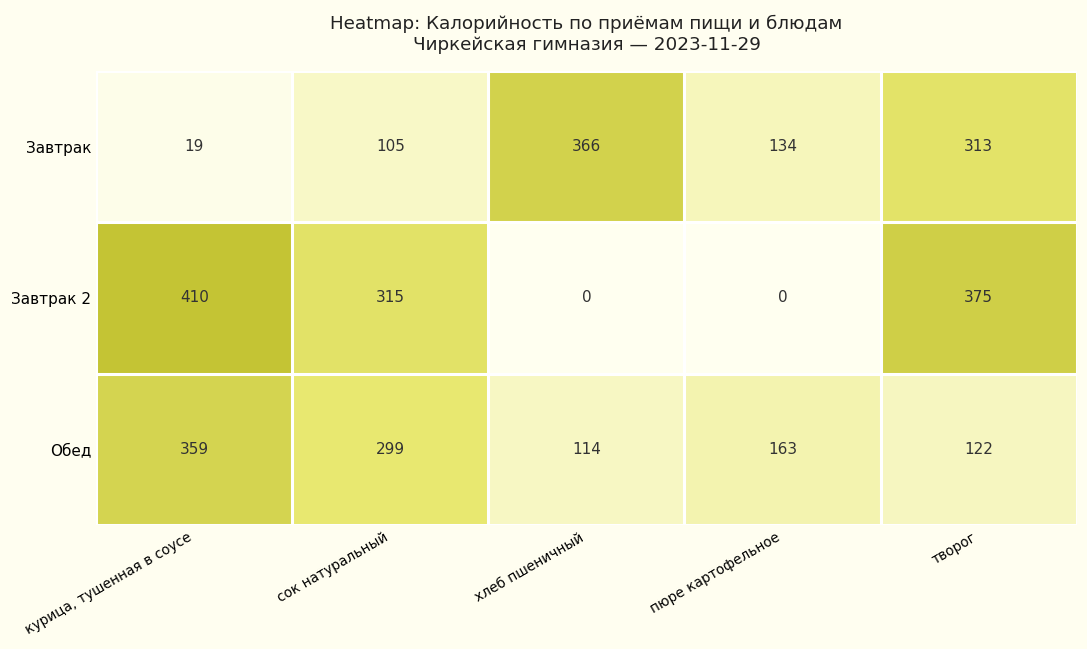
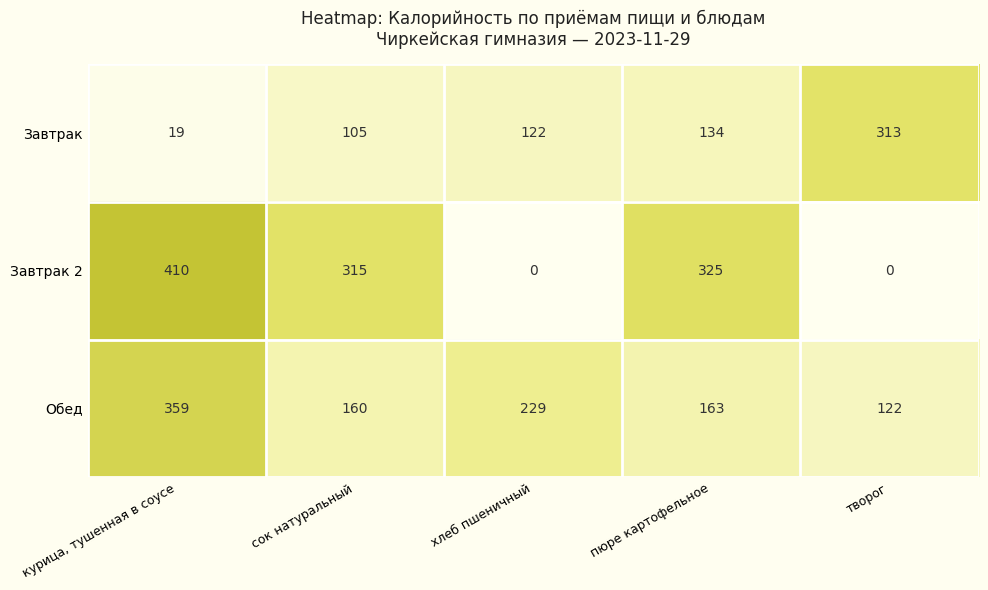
  {
    "Завтрак": {
      "курица, тушенная в соусе": 19,
      "сок натуральный": 105,
-     "хлеб пшеничный": 366,
+     "хлеб пшеничный": 122,
      "пюре картофельное": 134,
      "творог": 313
    },
    "Завтрак 2": {
      "курица, тушенная в соусе": 410,
      "сок натуральный": 315,
      "хлеб пшеничный": 0,
-     "пюре картофельное": 0,
-     "творог": 375
+     "пюре картофельное": 325,
+     "творог": 0
    },
    "Обед": {
      "курица, тушенная в соусе": 359,
-     "сок натуральный": 299,
-     "хлеб пшеничный": 114,
+     "сок натуральный": 160,
+     "хлеб пшеничный": 229,
      "пюре картофельное": 163,
      "творог": 122
    }
  }
